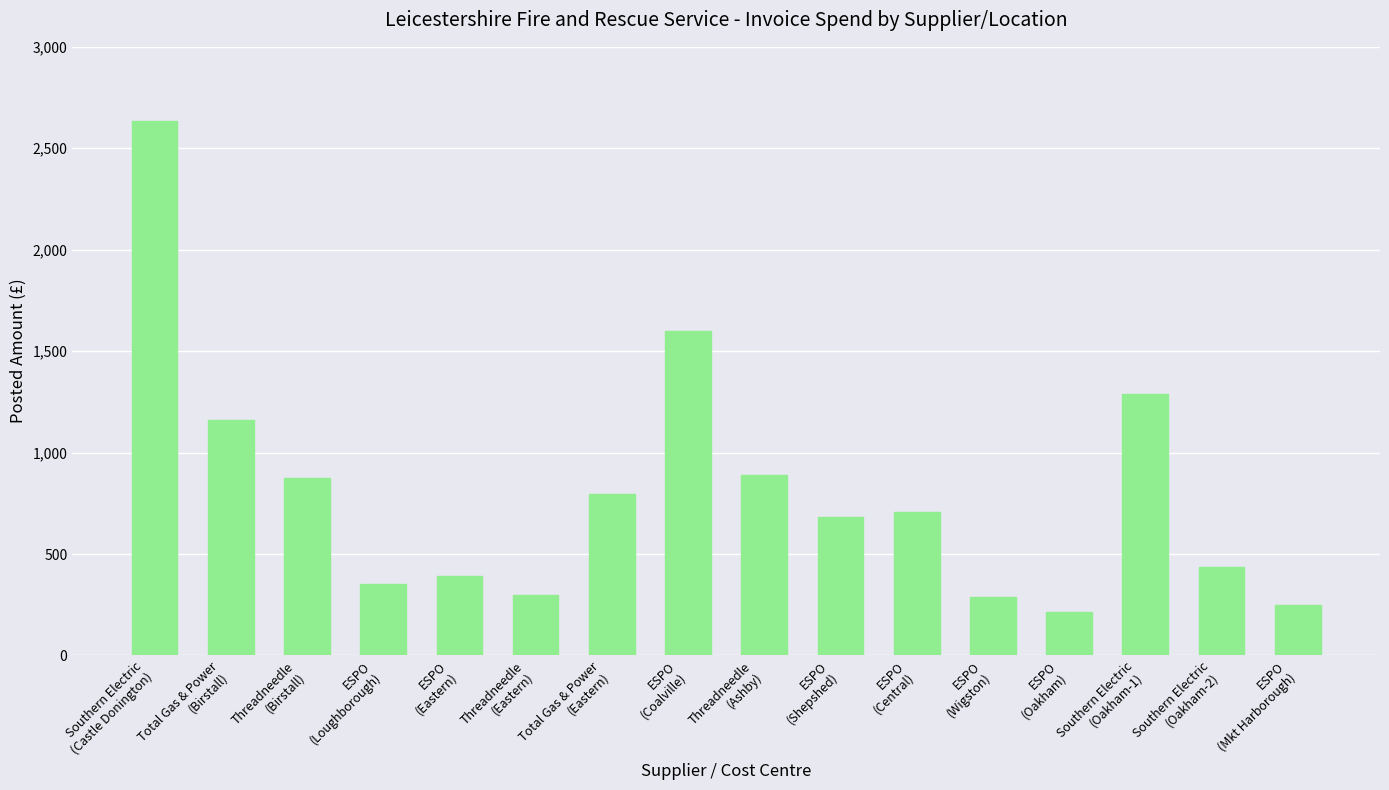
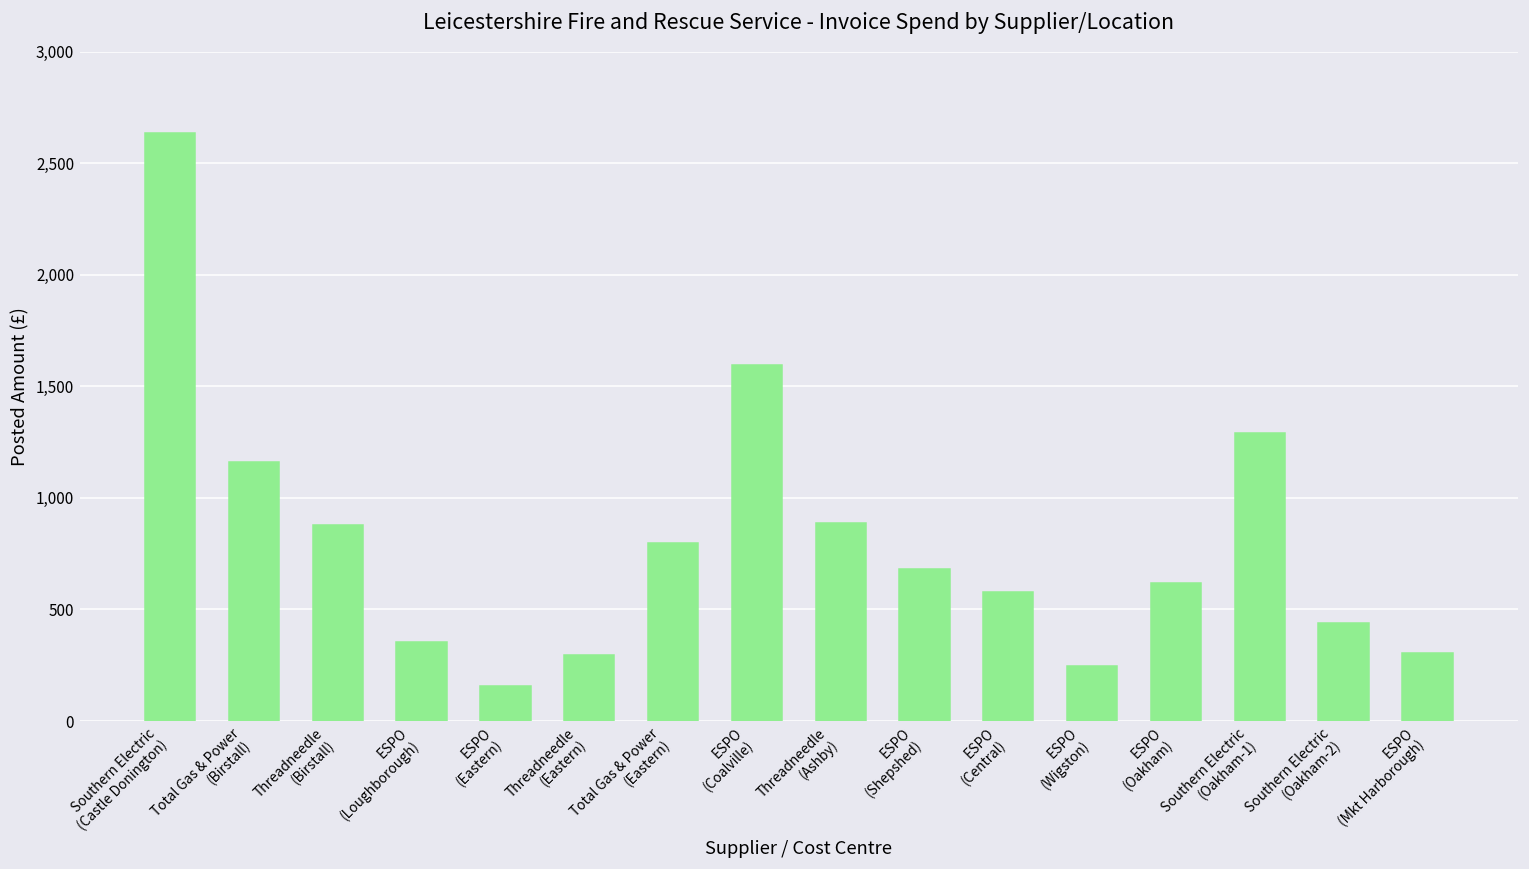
  {
    "Southern Electric (Castle Donington)": "2,640",
    "Total Gas & Power (Birstall)": "1,160",
    "Threadneedle (Birstall)": "880",
    "ESPO (Loughborough)": "350",
-   "ESPO (Eastern)": "390",
+   "ESPO (Eastern)": "160",
    "Threadneedle (Eastern)": "300",
    "Total Gas & Power (Eastern)": "800",
    "ESPO (Coalville)": "1,600",
    "Threadneedle (Ashby)": "890",
    "ESPO (Shepshed)": "680",
-   "ESPO (Central)": "710",
-   "ESPO (Wigston)": "290",
-   "ESPO (Oakham)": "220",
+   "ESPO (Central)": "580",
+   "ESPO (Wigston)": "250",
+   "ESPO (Oakham)": "620",
    "Southern Electric (Oakham-1)": "1,290",
    "Southern Electric (Oakham-2)": "440",
-   "ESPO (Mkt Harborough)": "250"
+   "ESPO (Mkt Harborough)": "310"
  }
